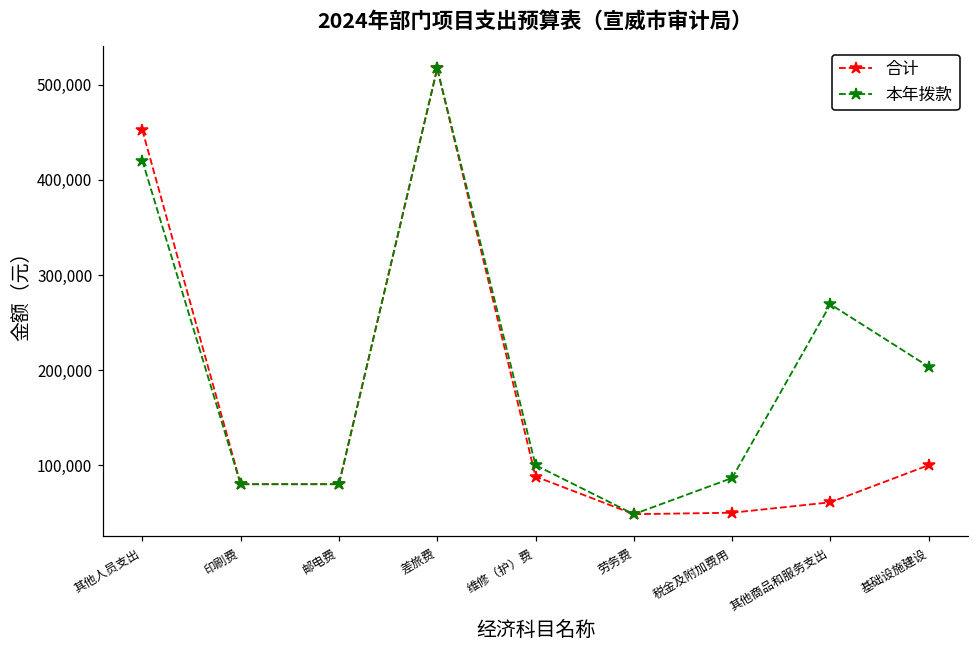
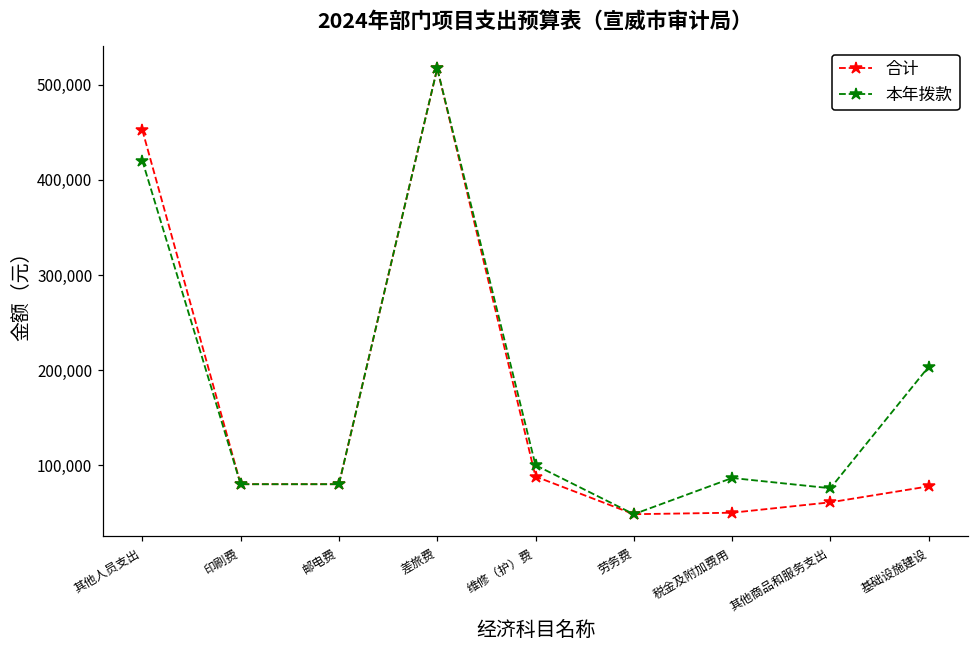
  {
    "合计": {
      "其他人员支出": "450,000",
      "维修（护）费": "90,000",
      "税金及附加费用": "50,000",
      "其他商品和服务支出": "60,000",
-     "基础设施建设": "100,000"
+     "基础设施建设": "80,000"
    },
    "本年拨款": {
      "其他人员支出": "420,000",
      "维修（护）费": "100,000",
      "税金及附加费用": "90,000",
-     "其他商品和服务支出": "270,000",
+     "其他商品和服务支出": "80,000",
      "基础设施建设": "200,000"
    }
  }
